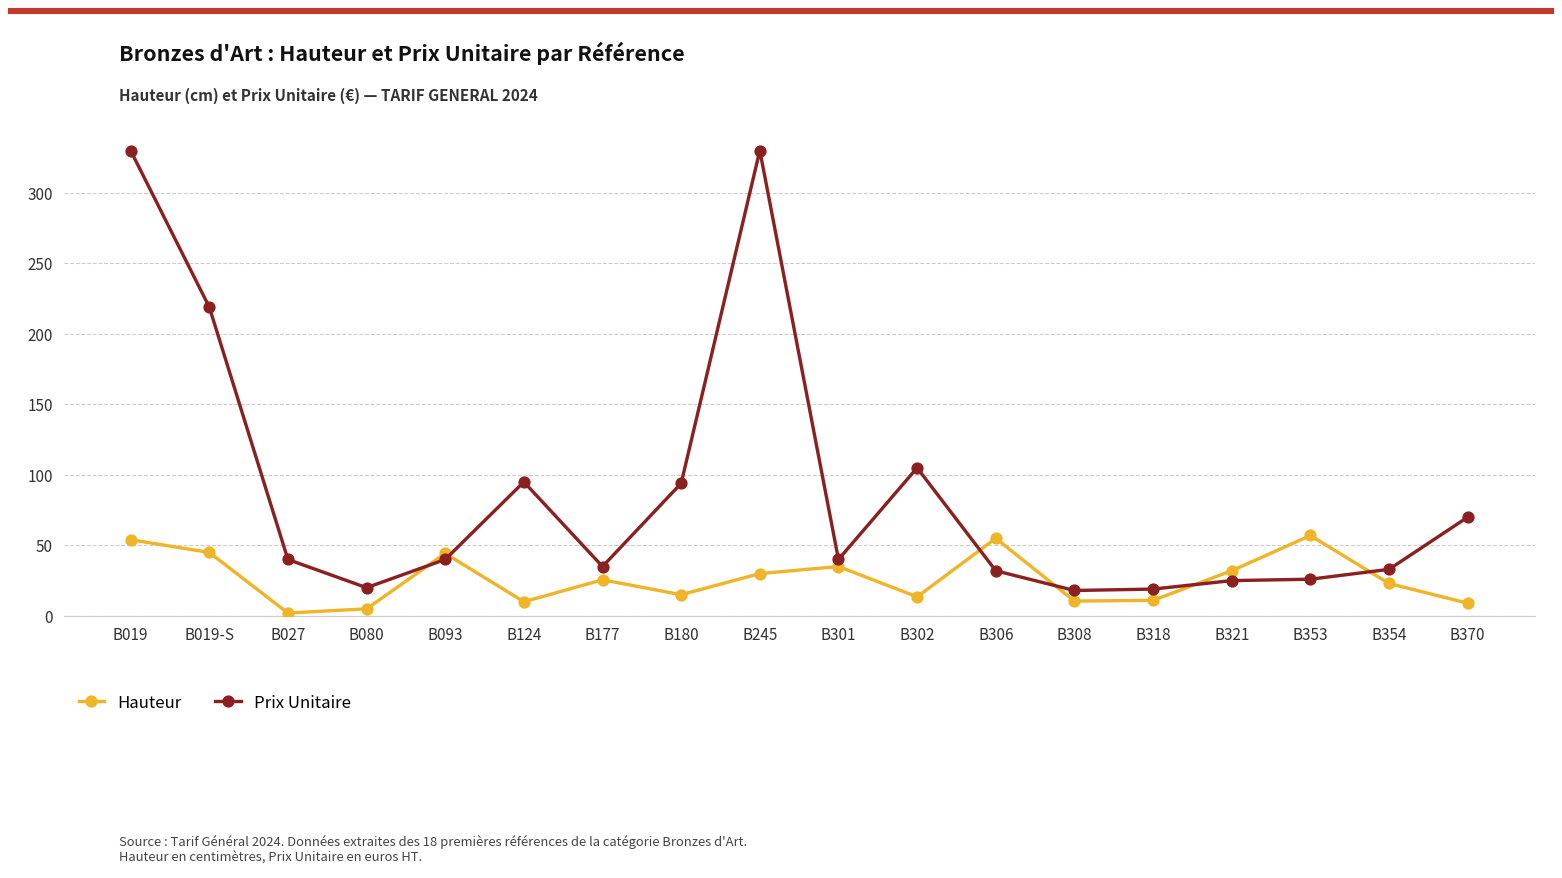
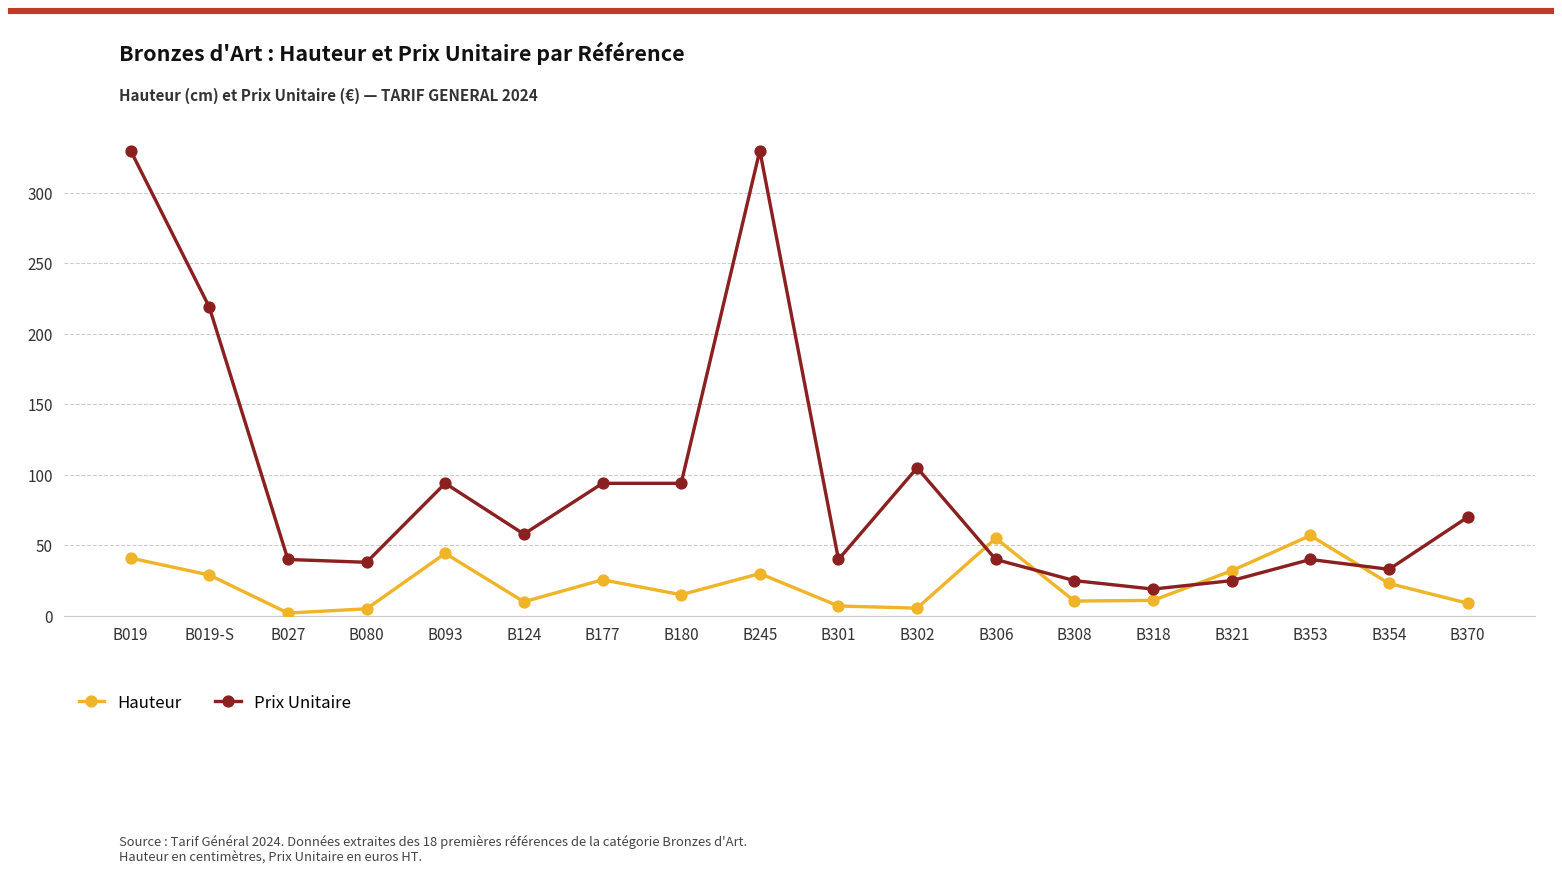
  {
    "Hauteur": {
-     "B019": 54,
-     "B019-S": 45,
+     "B019": 41,
+     "B019-S": 29,
      "B027": 2,
      "B080": 5,
      "B093": 44,
      "B124": 10,
      "B177": 26,
      "B180": 15,
      "B245": 30,
-     "B301": 35,
-     "B302": 14,
+     "B301": 7,
+     "B302": 6,
      "B306": 55,
      "B308": 11,
      "B318": 11,
      "B321": 32,
      "B353": 57,
      "B354": 23,
      "B370": 9
    },
    "Prix Unitaire": {
      "B019": 330,
      "B019-S": 219,
      "B027": 40,
-     "B080": 20,
-     "B093": 40,
-     "B124": 95,
-     "B177": 35,
+     "B080": 38,
+     "B093": 94,
+     "B124": 58,
+     "B177": 94,
      "B180": 94,
      "B245": 330,
      "B301": 40,
      "B302": 105,
-     "B306": 32,
-     "B308": 18,
+     "B306": 40,
+     "B308": 25,
      "B318": 19,
      "B321": 25,
-     "B353": 26,
+     "B353": 40,
      "B354": 33,
      "B370": 70
    }
  }
